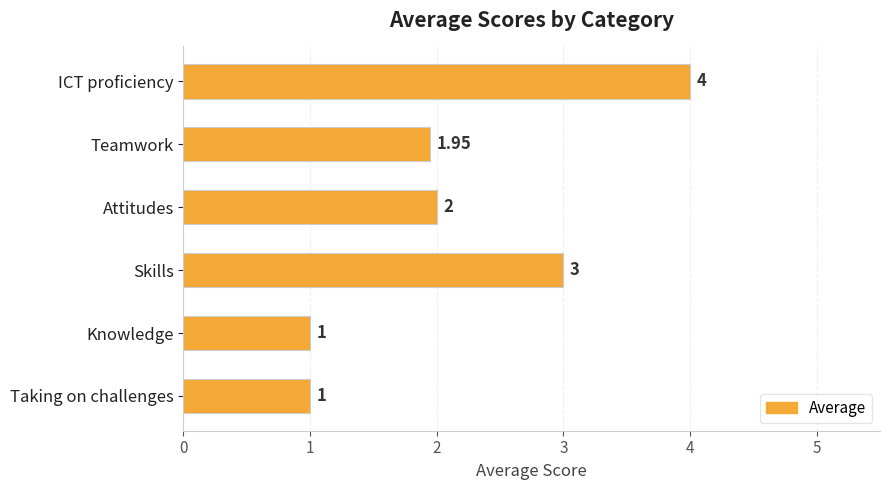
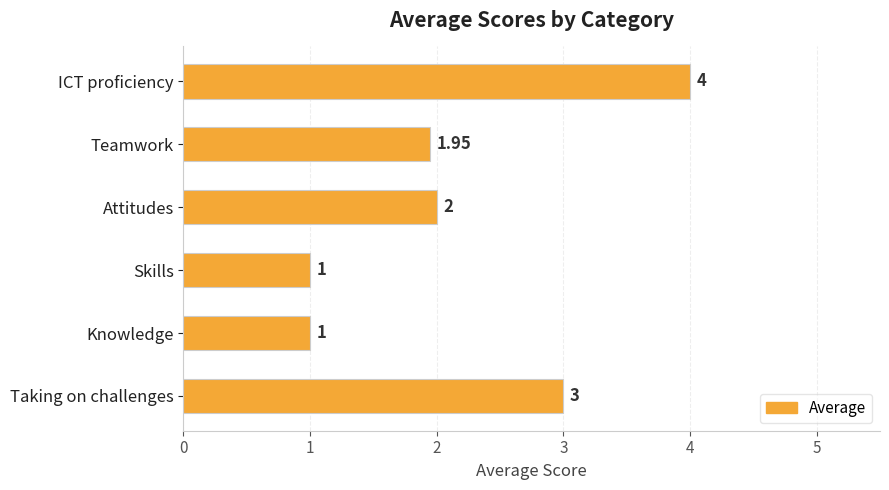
  {
    "ICT proficiency": 4,
    "Teamwork": 1.95,
    "Attitudes": 2,
-   "Skills": 3,
+   "Skills": 1,
    "Knowledge": 1,
-   "Taking on challenges": 1
+   "Taking on challenges": 3
  }
